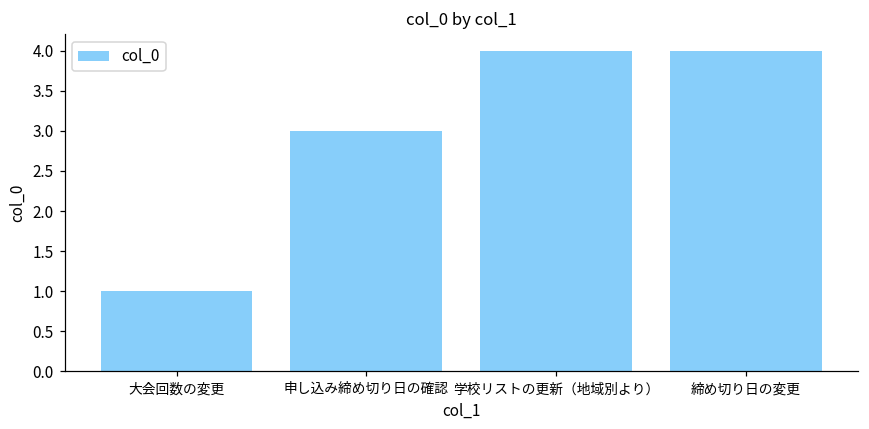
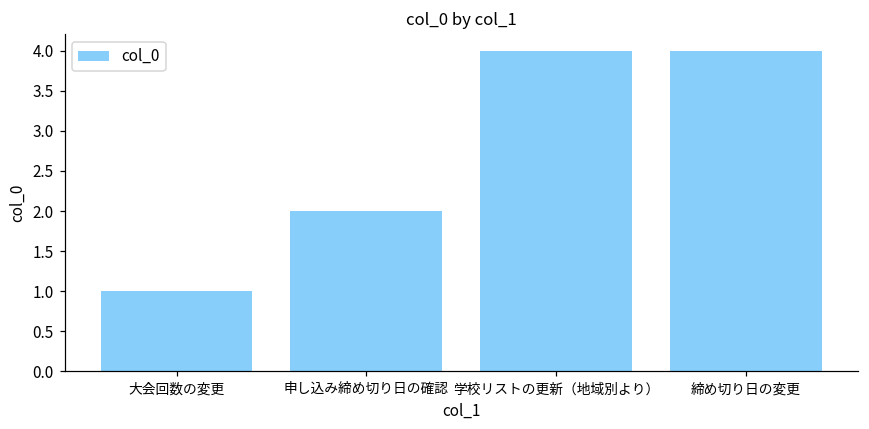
  {
    "大会回数の変更": 1,
-   "申し込み締め切り日の確認": 3,
+   "申し込み締め切り日の確認": 2,
    "学校リストの更新（地域別より）": 4,
    "締め切り日の変更": 4
  }
